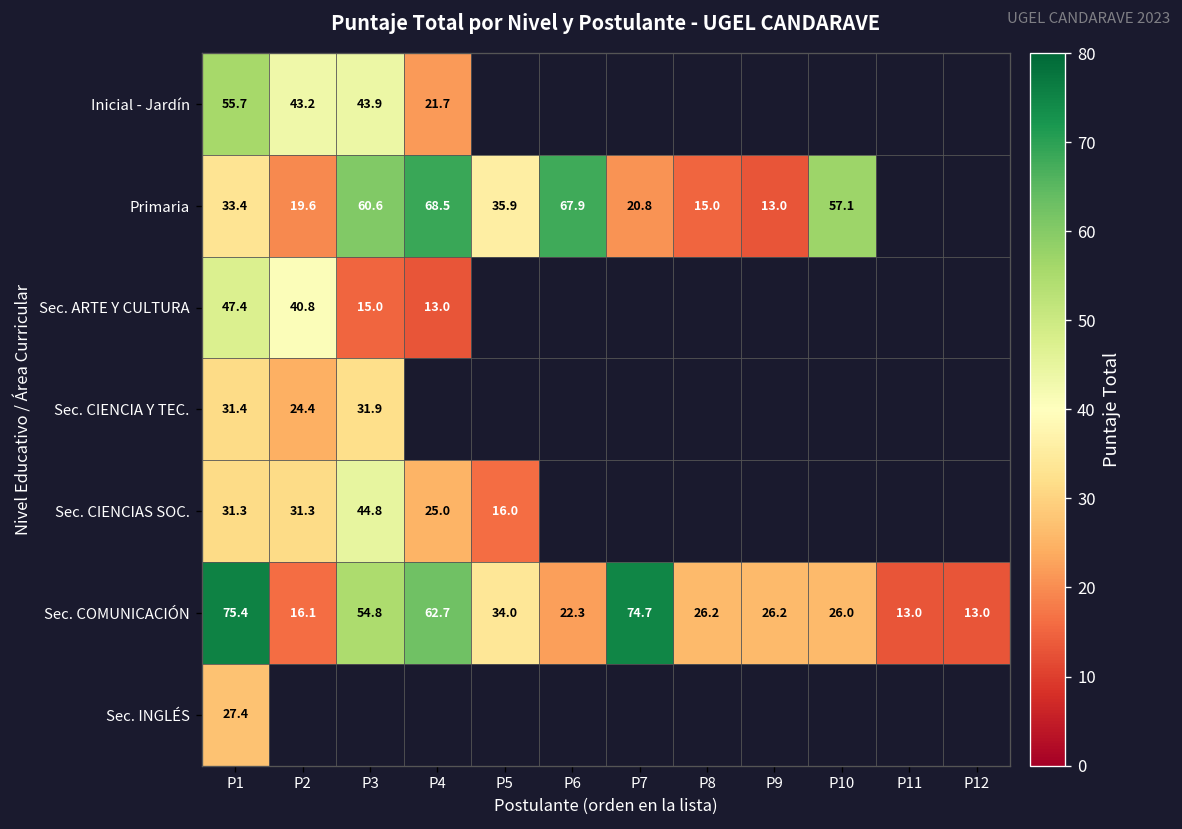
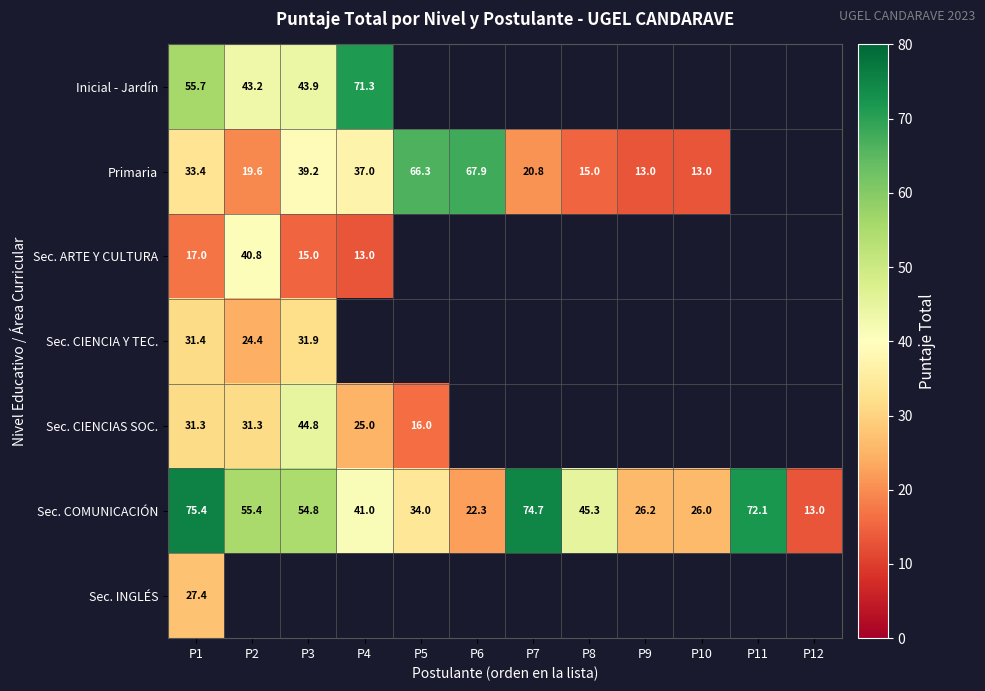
  {
    "Inicial - Jardín": {
      "P1": 55.7,
      "P2": 43.2,
      "P3": 43.9,
-     "P4": 21.7
+     "P4": 71.3
    },
    "Primaria": {
      "P1": 33.4,
      "P2": 19.6,
-     "P3": 60.6,
-     "P4": 68.5,
-     "P5": 35.9,
+     "P3": 39.2,
+     "P4": 37.0,
+     "P5": 66.3,
      "P6": 67.9,
      "P7": 20.8,
      "P8": 15.0,
      "P9": 13.0,
-     "P10": 57.1
+     "P10": 13.0
    },
    "Sec. ARTE Y CULTURA": {
-     "P1": 47.4,
+     "P1": 17.0,
      "P2": 40.8,
      "P3": 15.0,
      "P4": 13.0
    },
    "Sec. CIENCIA Y TEC.": {
      "P1": 31.4,
      "P2": 24.4,
      "P3": 31.9
    },
    "Sec. CIENCIAS SOC.": {
      "P1": 31.3,
      "P2": 31.3,
      "P3": 44.8,
      "P4": 25.0,
      "P5": 16.0
    },
    "Sec. COMUNICACIÓN": {
      "P1": 75.4,
-     "P2": 16.1,
+     "P2": 55.4,
      "P3": 54.8,
-     "P4": 62.7,
+     "P4": 41.0,
      "P5": 34.0,
      "P6": 22.3,
      "P7": 74.7,
-     "P8": 26.2,
+     "P8": 45.3,
      "P9": 26.2,
      "P10": 26.0,
-     "P11": 13.0,
+     "P11": 72.1,
      "P12": 13.0
    },
    "Sec. INGLÉS": {
      "P1": 27.4
    }
  }
